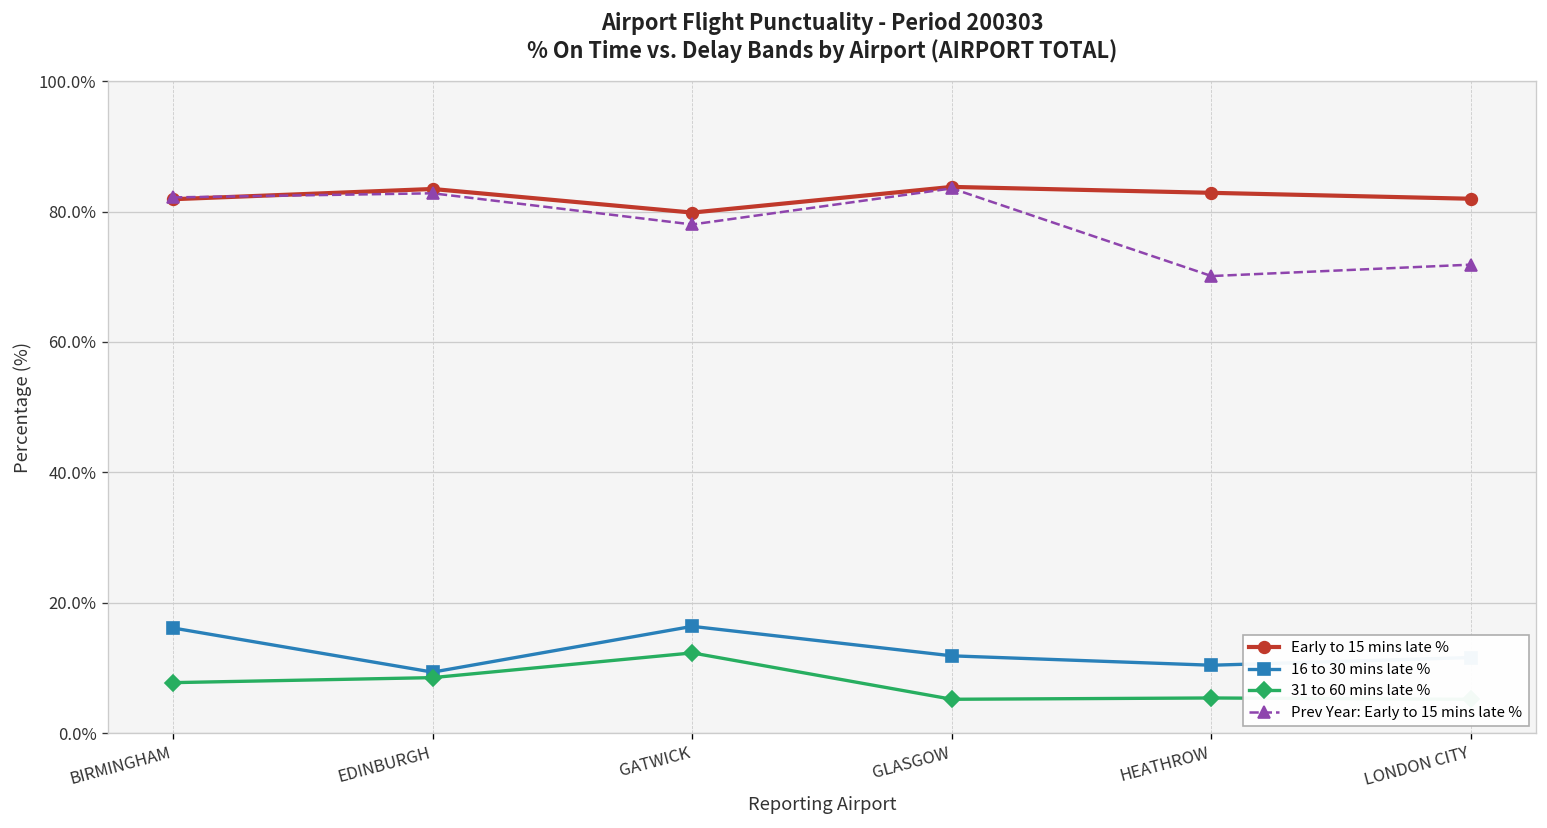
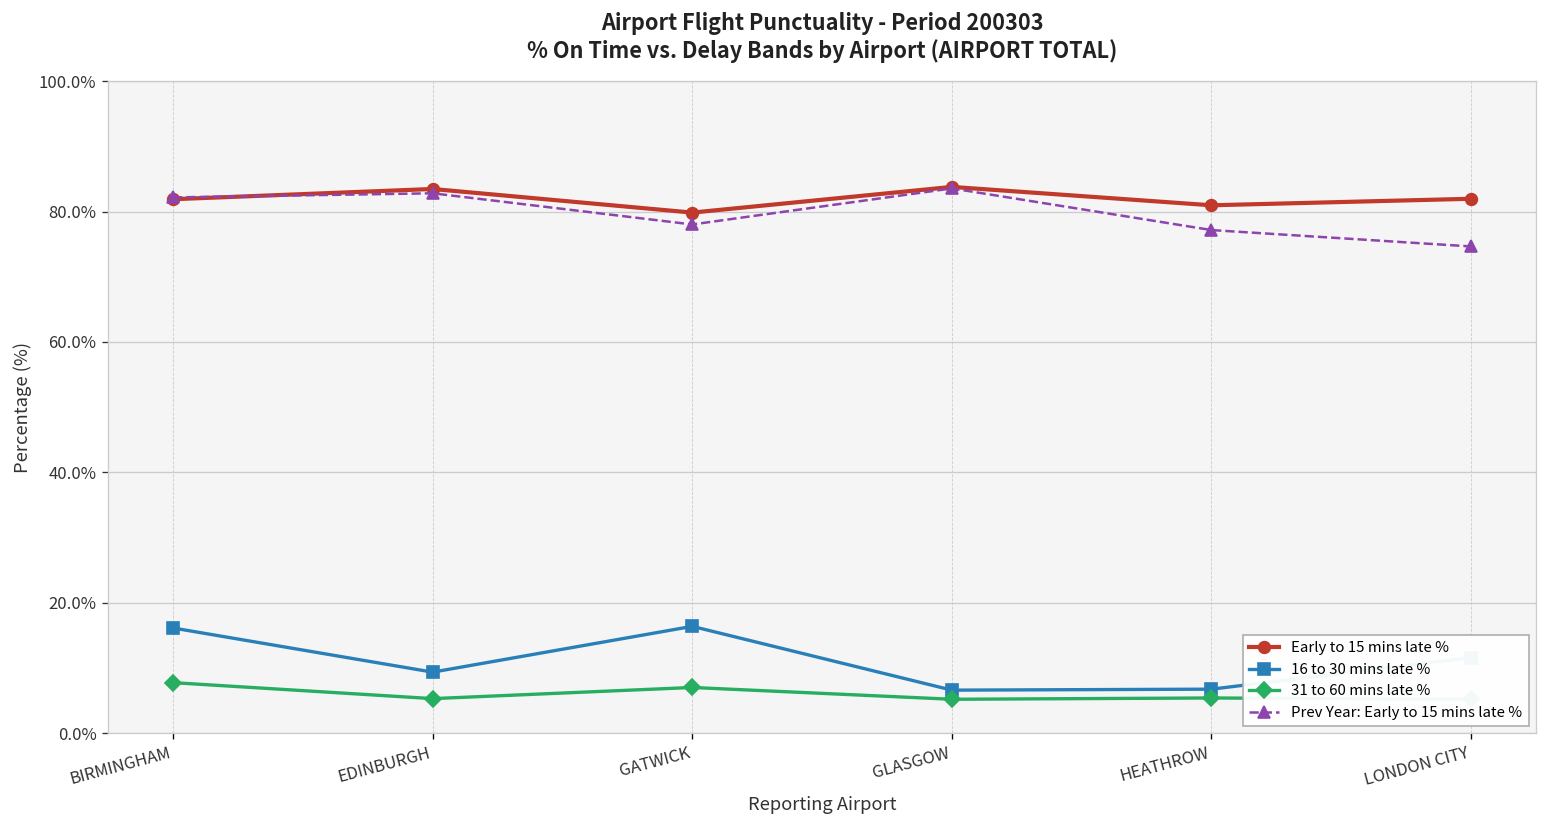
  {
    "Early to 15 mins late %": {
      "EDINBURGH": "83%",
      "GATWICK": "80%",
-     "HEATHROW": "83%",
+     "HEATHROW": "81%",
      "LONDON CITY": "82%"
    },
    "16 to 30 mins late %": {
      "BIRMINGHAM": "16%",
      "EDINBURGH": "9%",
      "GATWICK": "16%",
-     "GLASGOW": "12%",
-     "HEATHROW": "10%"
+     "GLASGOW": "7%",
+     "HEATHROW": "7%"
    },
    "31 to 60 mins late %": {
      "BIRMINGHAM": "8%",
-     "EDINBURGH": "9%",
-     "GATWICK": "12%",
+     "EDINBURGH": "5%",
+     "GATWICK": "7%",
      "GLASGOW": "5%",
      "HEATHROW": "5%"
    },
    "Prev Year: Early to 15 mins late %": {
      "EDINBURGH": "83%",
      "GATWICK": "78%",
-     "HEATHROW": "70%",
-     "LONDON CITY": "72%"
+     "HEATHROW": "77%",
+     "LONDON CITY": "75%"
    }
  }
